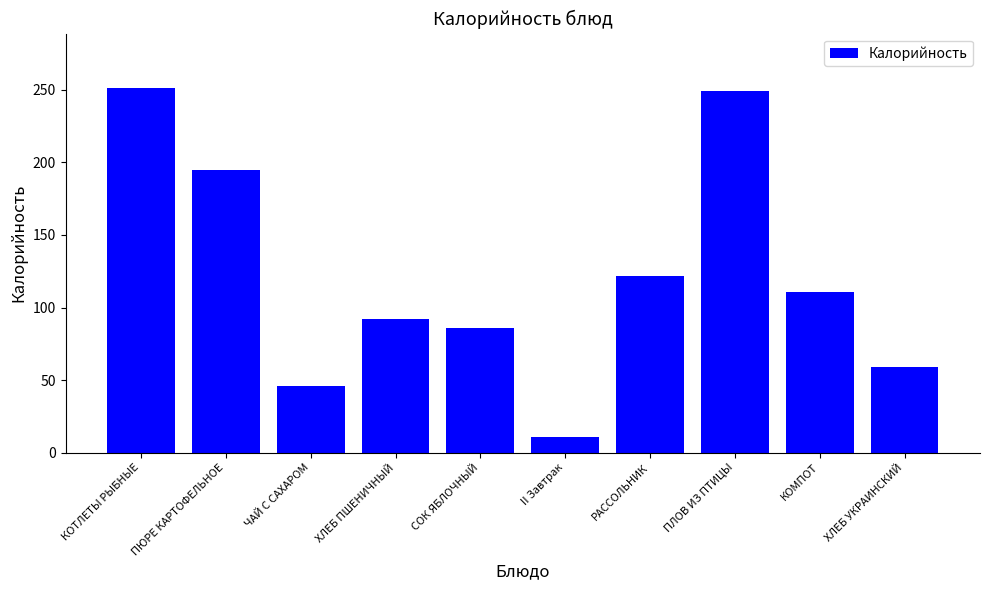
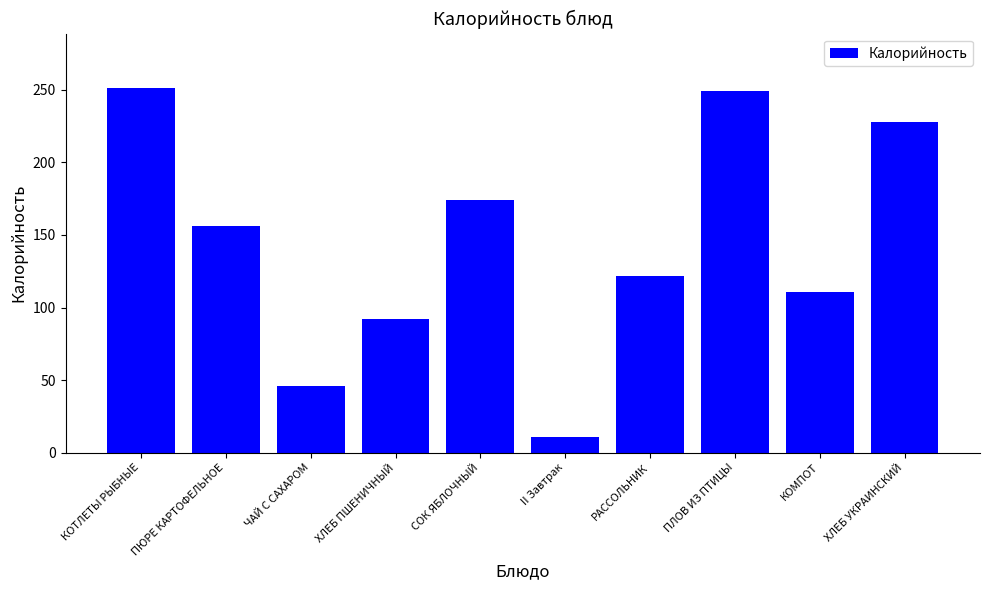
  {
    "КОТЛЕТЫ РЫБНЫЕ": 251,
-   "ПЮРЕ КАРТОФЕЛЬНОЕ": 195,
+   "ПЮРЕ КАРТОФЕЛЬНОЕ": 156,
    "ЧАЙ С САХАРОМ": 46,
    "ХЛЕБ ПШЕНИЧНЫЙ": 92,
-   "СОК ЯБЛОЧНЫЙ": 86,
+   "СОК ЯБЛОЧНЫЙ": 174,
    "II Завтрак": 11,
    "РАССОЛЬНИК": 122,
    "ПЛОВ ИЗ ПТИЦЫ": 249,
    "КОМПОТ": 111,
-   "ХЛЕБ УКРАИНСКИЙ": 59
+   "ХЛЕБ УКРАИНСКИЙ": 228
  }
